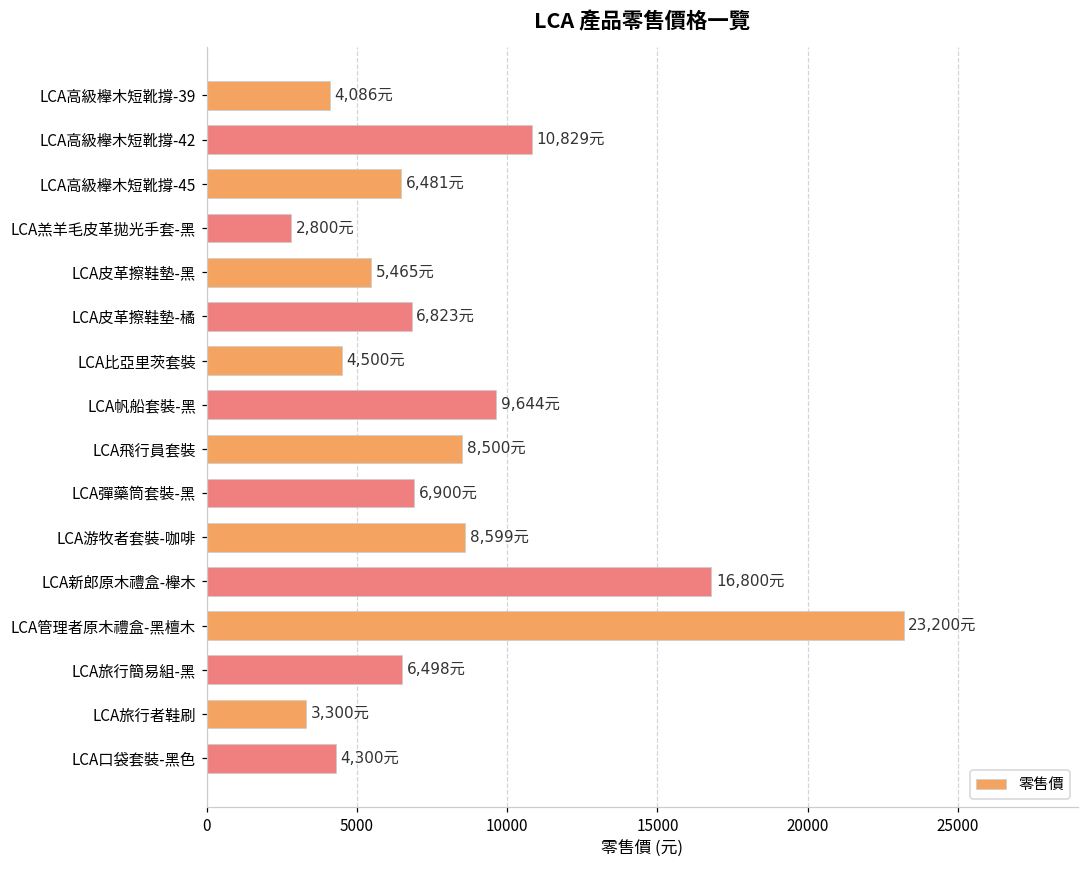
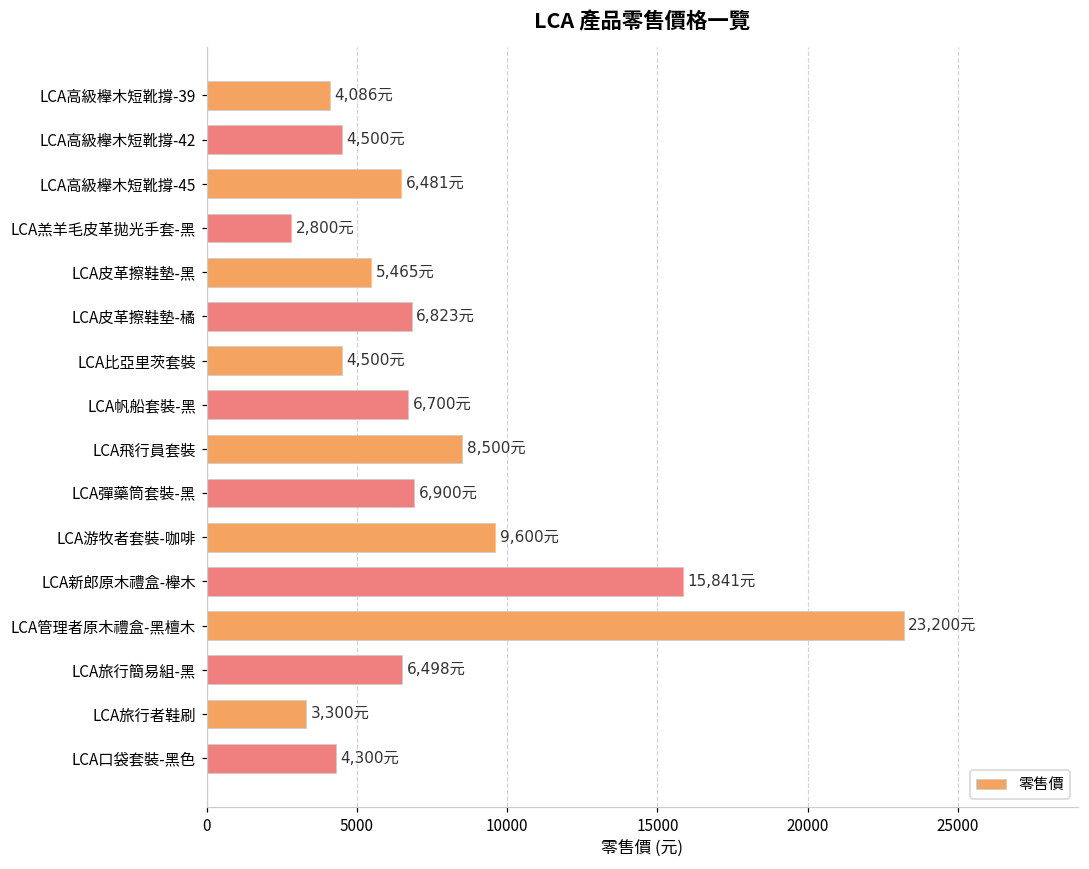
  {
    "LCA高級櫸木短靴撐-39": "4,086元",
-   "LCA高級櫸木短靴撐-42": "10,829元",
+   "LCA高級櫸木短靴撐-42": "4,500元",
    "LCA高級櫸木短靴撐-45": "6,481元",
    "LCA羔羊毛皮革拋光手套-黑": "2,800元",
    "LCA皮革擦鞋墊-黑": "5,465元",
    "LCA皮革擦鞋墊-橘": "6,823元",
    "LCA比亞里茨套裝": "4,500元",
-   "LCA帆船套裝-黑": "9,644元",
+   "LCA帆船套裝-黑": "6,700元",
    "LCA飛行員套裝": "8,500元",
    "LCA彈藥筒套裝-黑": "6,900元",
-   "LCA游牧者套裝-咖啡": "8,599元",
-   "LCA新郎原木禮盒-櫸木": "16,800元",
+   "LCA游牧者套裝-咖啡": "9,600元",
+   "LCA新郎原木禮盒-櫸木": "15,841元",
    "LCA管理者原木禮盒-黑檀木": "23,200元",
    "LCA旅行簡易組-黑": "6,498元",
    "LCA旅行者鞋刷": "3,300元",
    "LCA口袋套裝-黑色": "4,300元"
  }
